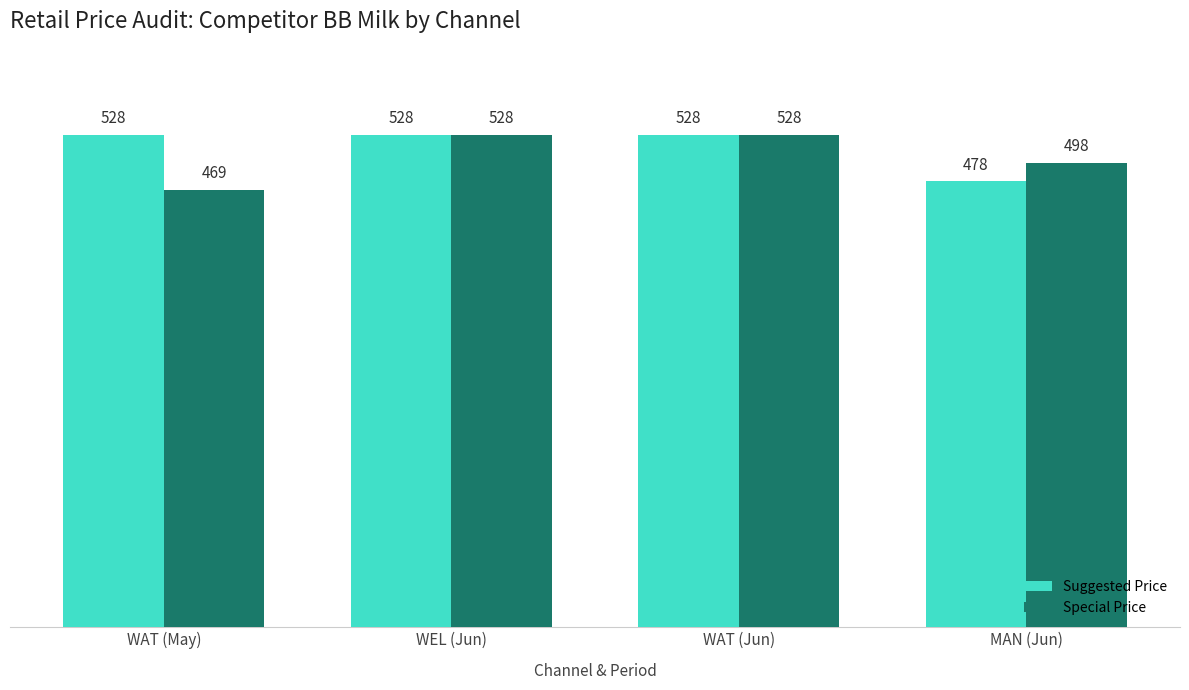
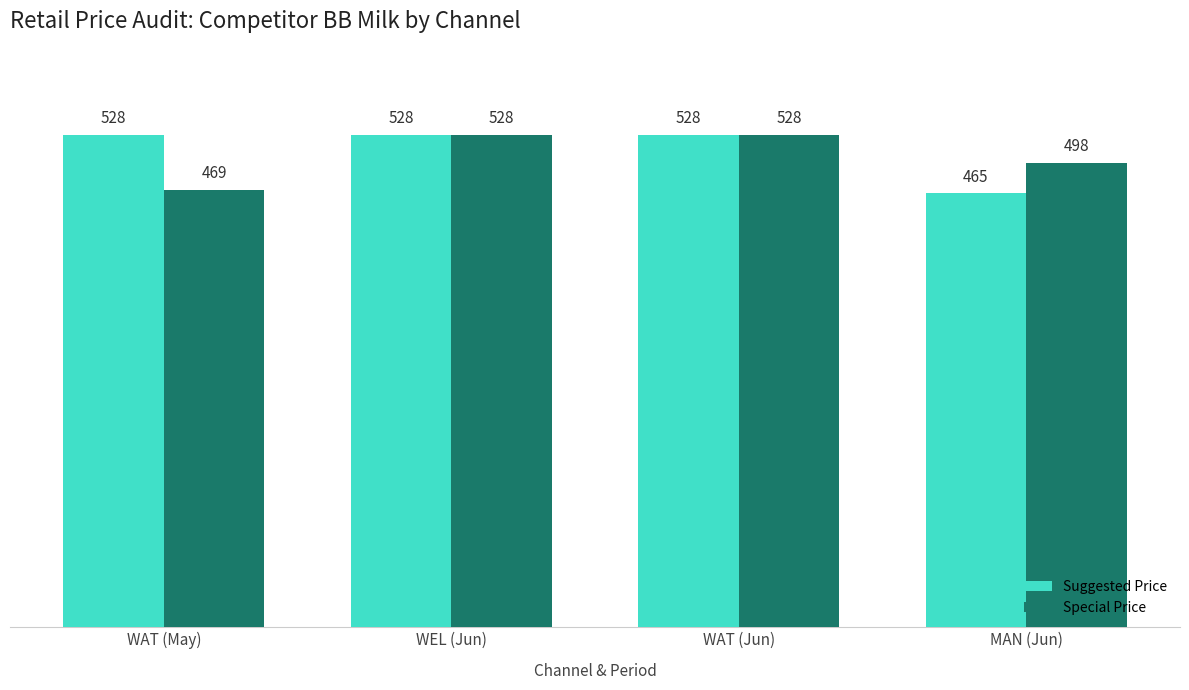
  {
    "Suggested Price": {
      "WAT (May)": 528,
      "WEL (Jun)": 528,
      "WAT (Jun)": 528,
-     "MAN (Jun)": 478
+     "MAN (Jun)": 465
    },
    "Special Price": {
      "WAT (May)": 469,
      "WEL (Jun)": 528,
      "WAT (Jun)": 528,
      "MAN (Jun)": 498
    }
  }
